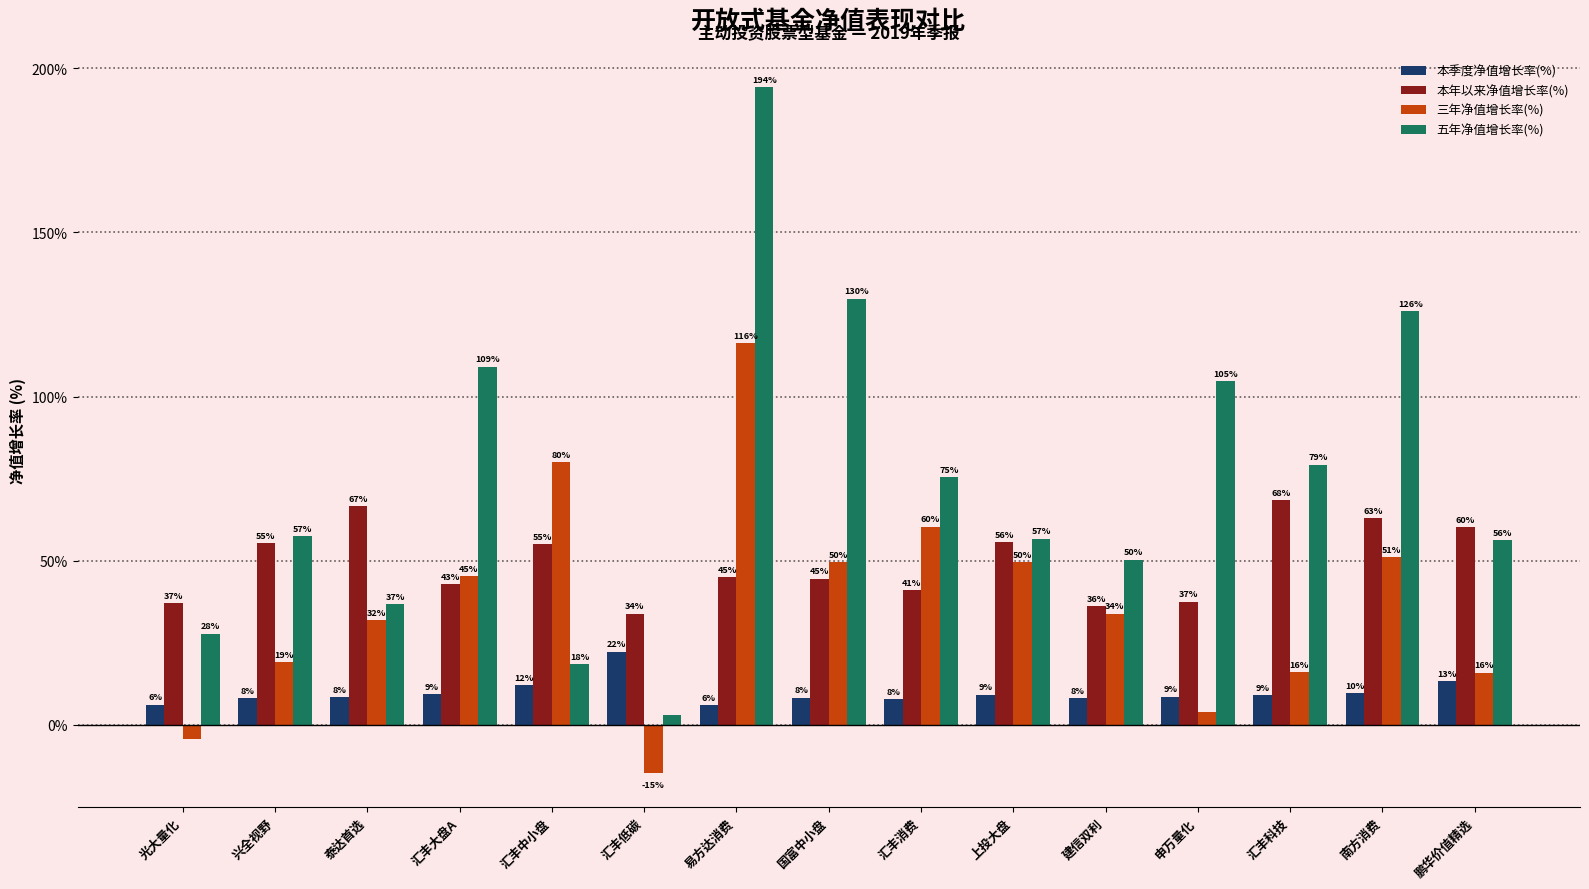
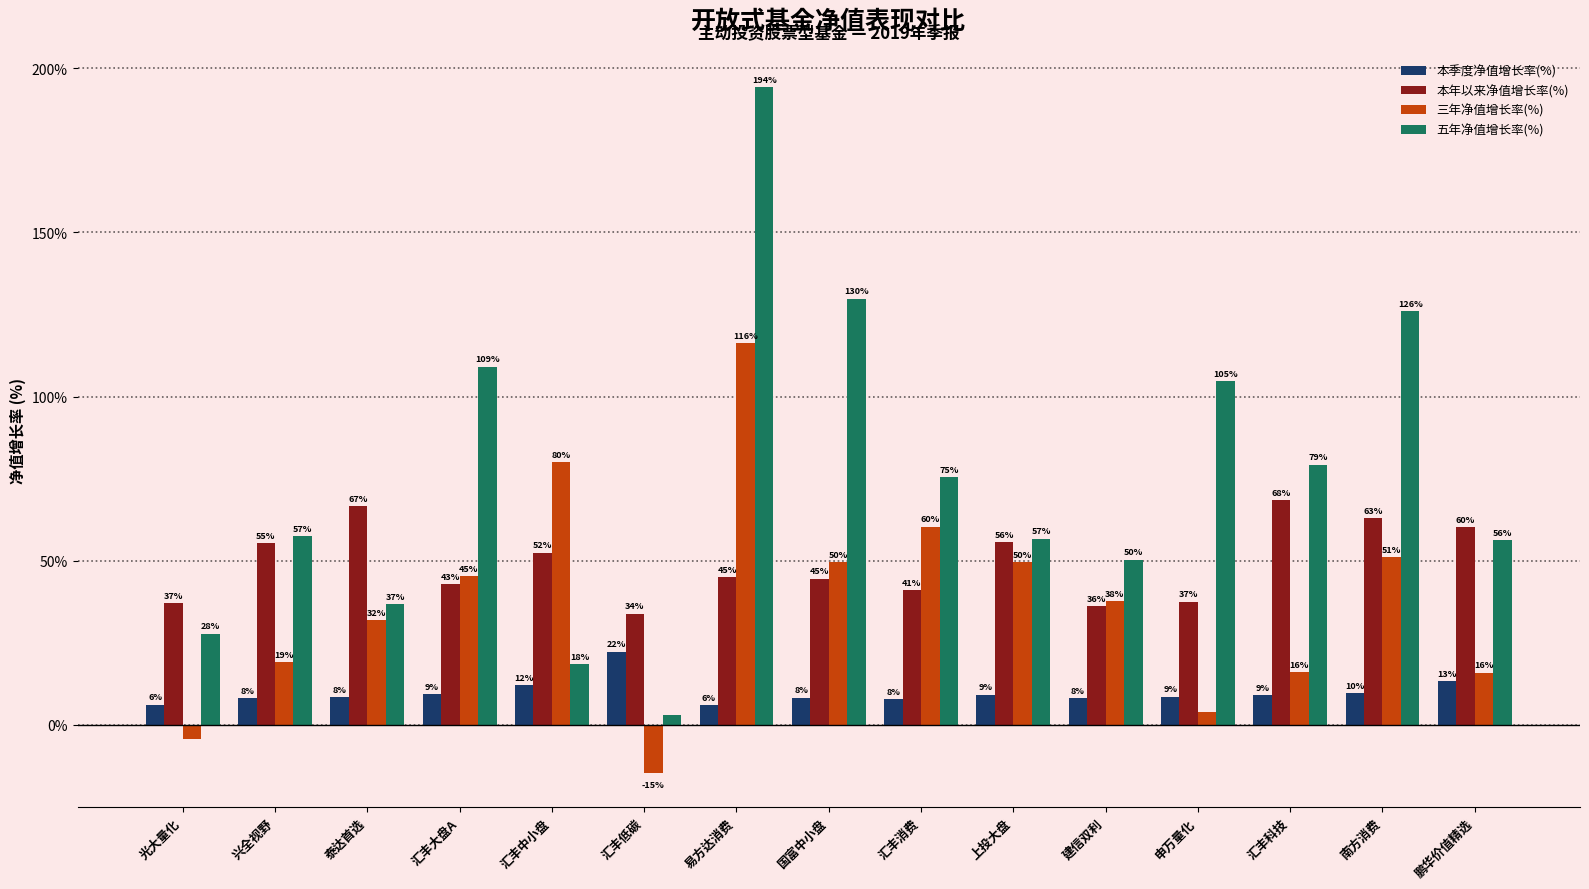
  {
    "本季度净值增长率(%)": {
      "光大量化": "6%",
      "兴全视野": "8%",
      "泰达首选": "8%",
      "汇丰大盘A": "9%",
      "汇丰中小盘": "12%",
      "汇丰低碳": "22%",
      "易方达消费": "6%",
      "国富中小盘": "8%",
      "汇丰消费": "8%",
      "上投大盘": "9%",
      "建信双利": "8%",
      "申万量化": "9%",
      "汇丰科技": "9%",
      "南方消费": "10%",
      "鹏华价值精选": "13%"
    },
    "本年以来净值增长率(%)": {
      "光大量化": "37%",
      "兴全视野": "55%",
      "泰达首选": "67%",
      "汇丰大盘A": "43%",
-     "汇丰中小盘": "55%",
+     "汇丰中小盘": "52%",
      "汇丰低碳": "34%",
      "易方达消费": "45%",
      "国富中小盘": "45%",
      "汇丰消费": "41%",
      "上投大盘": "56%",
      "建信双利": "36%",
      "申万量化": "37%",
      "汇丰科技": "68%",
      "南方消费": "63%",
      "鹏华价值精选": "60%"
    },
    "三年净值增长率(%)": {
      "兴全视野": "19%",
      "泰达首选": "32%",
      "汇丰大盘A": "45%",
      "汇丰中小盘": "80%",
      "汇丰低碳": "-15%",
      "易方达消费": "116%",
      "国富中小盘": "50%",
      "汇丰消费": "60%",
      "上投大盘": "50%",
-     "建信双利": "34%",
+     "建信双利": "38%",
      "汇丰科技": "16%",
      "南方消费": "51%",
      "鹏华价值精选": "16%"
    },
    "五年净值增长率(%)": {
      "光大量化": "28%",
      "兴全视野": "57%",
      "泰达首选": "37%",
      "汇丰大盘A": "109%",
      "汇丰中小盘": "18%",
      "易方达消费": "194%",
      "国富中小盘": "130%",
      "汇丰消费": "75%",
      "上投大盘": "57%",
      "建信双利": "50%",
      "申万量化": "105%",
      "汇丰科技": "79%",
      "南方消费": "126%",
      "鹏华价值精选": "56%"
    }
  }
